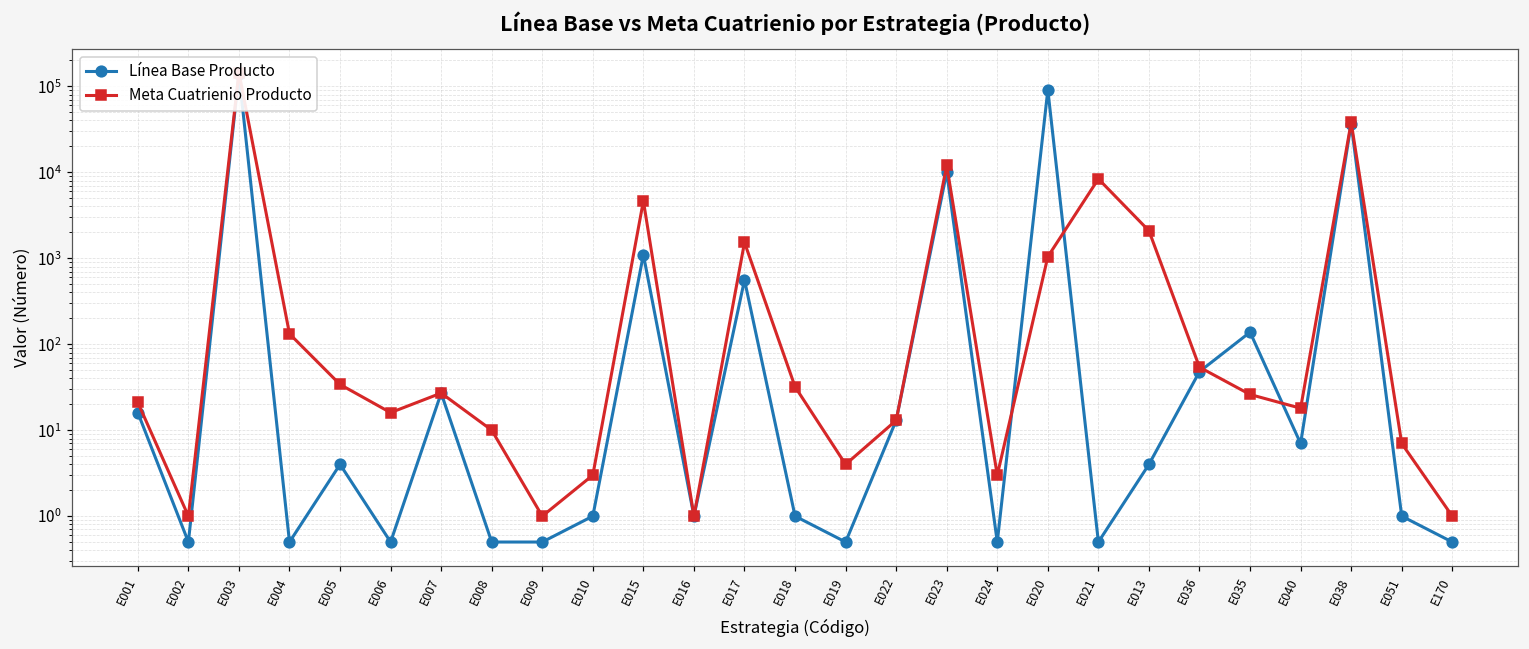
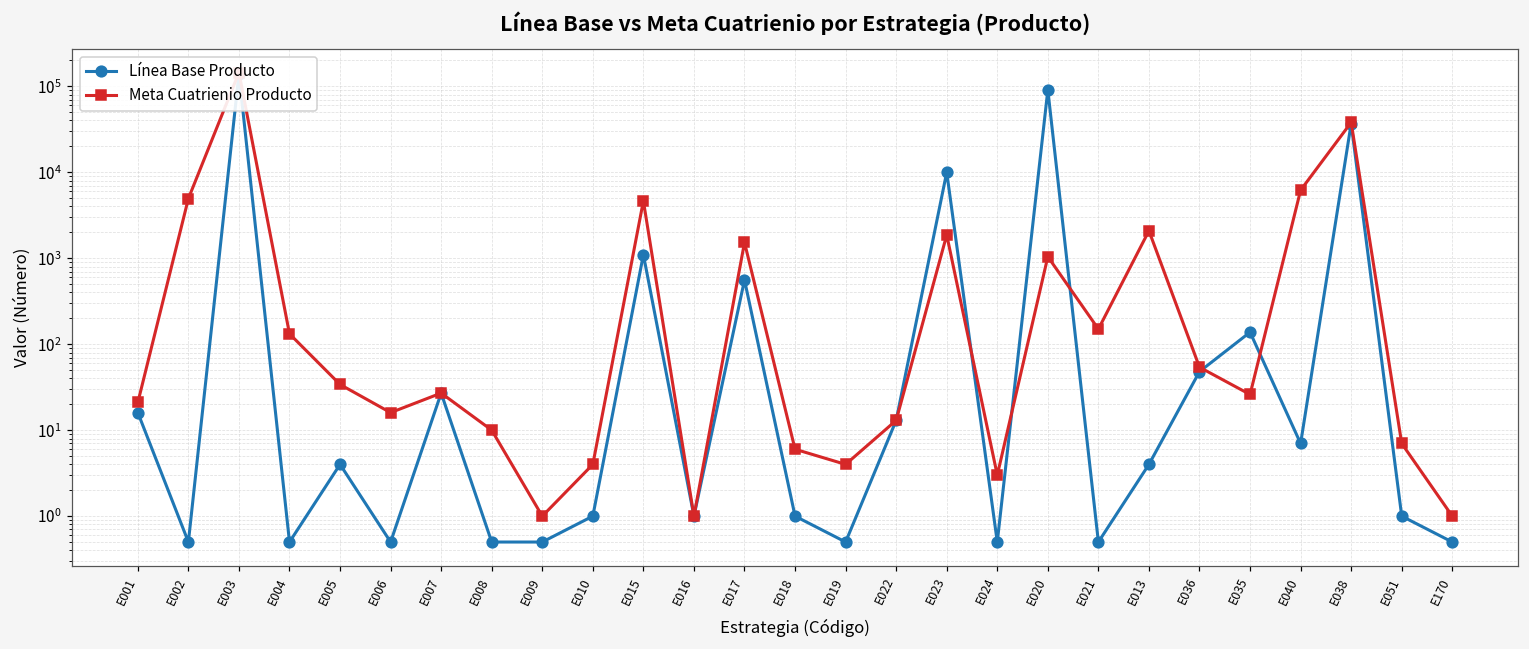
  {
    "Línea Base Producto": {
      "E001": 16,
      "E002": 0.5,
      "E004": 0.5,
      "E005": 4,
      "E006": 0.5,
      "E008": 0.5,
      "E009": 0.5,
      "E010": 1,
      "E015": 1100,
      "E017": 600,
      "E018": 1,
      "E019": 0.5,
      "E023": 10000,
      "E024": 0.5,
      "E020": 90000,
      "E021": 0.5,
      "E013": 4,
      "E036": 50,
      "E035": 140,
      "E040": 7,
      "E051": 1,
      "E170": 0.5
    },
    "Meta Cuatrienio Producto": {
      "E001": 21,
-     "E002": 1,
+     "E002": 5000,
      "E004": 130,
      "E005": 30,
      "E006": 16,
      "E008": 10,
      "E009": 1,
-     "E010": 3,
+     "E010": 4,
      "E015": 5000,
      "E017": 1500,
-     "E018": 32,
+     "E018": 6,
      "E019": 4,
-     "E023": 12000,
+     "E023": 1900,
      "E024": 3,
      "E020": 1000,
-     "E021": 8000,
+     "E021": 150,
      "E013": 2100,
      "E036": 50,
      "E035": 26,
-     "E040": 18,
+     "E040": 6000,
      "E051": 7,
      "E170": 1
    }
  }
